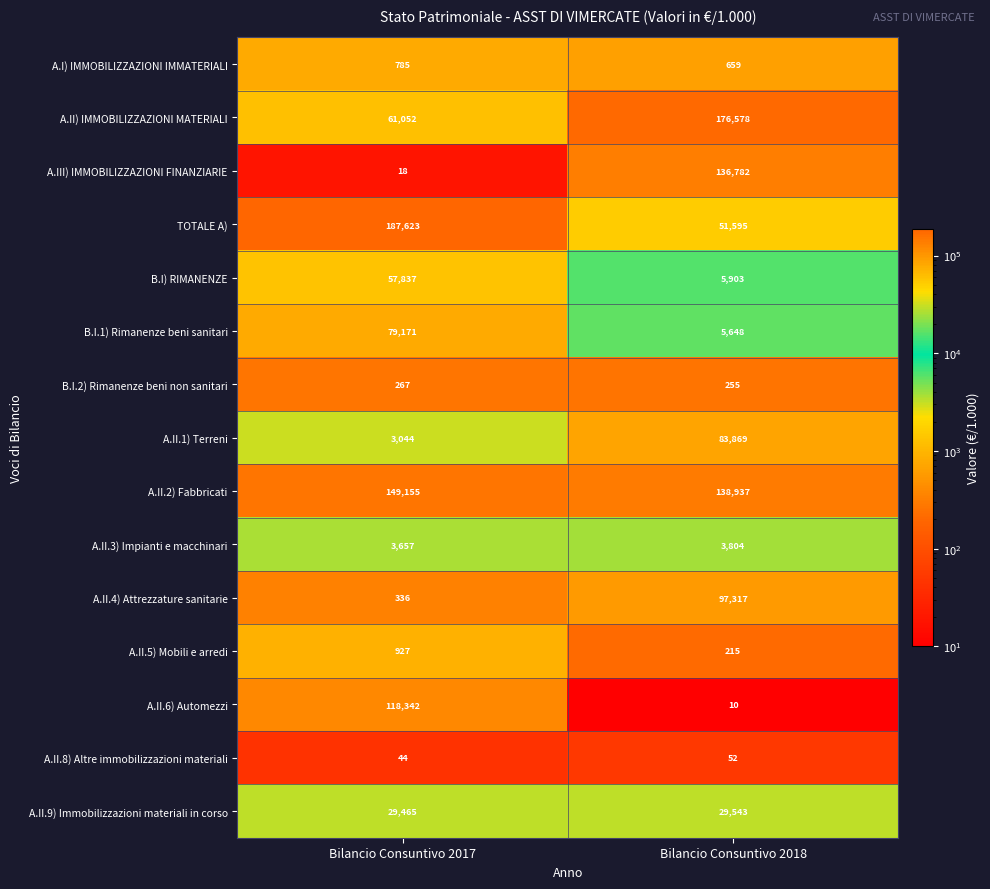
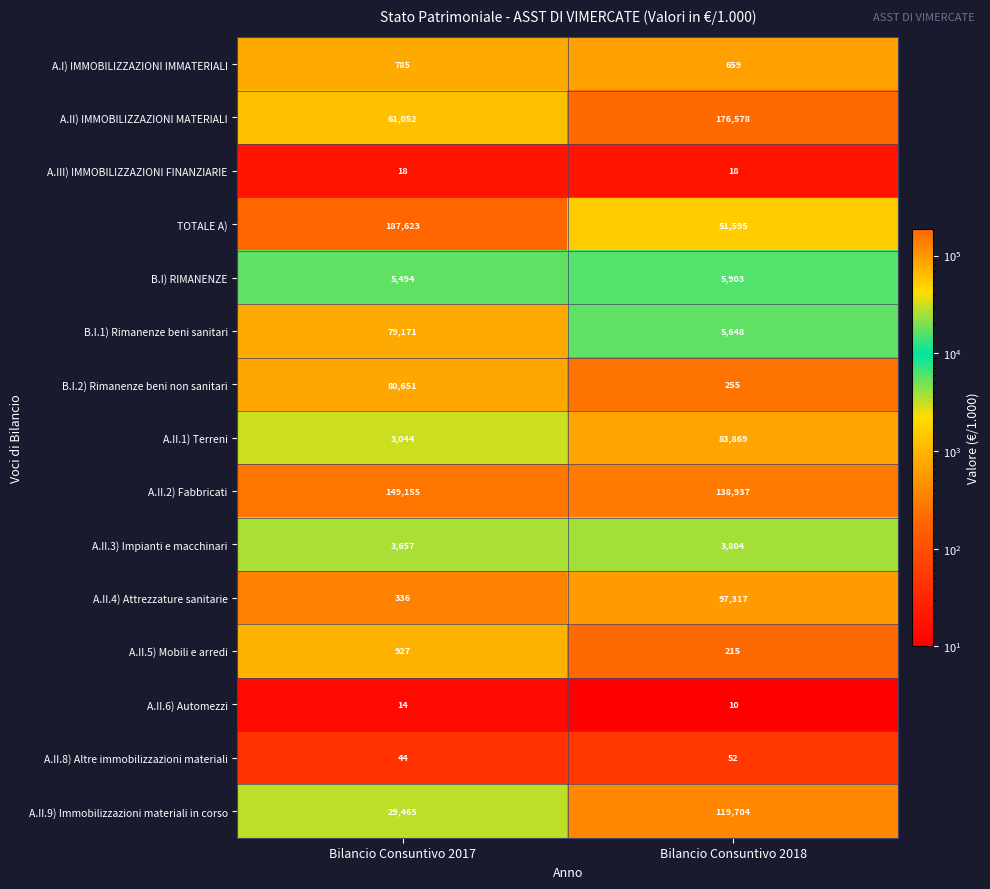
  {
    "A.I) IMMOBILIZZAZIONI IMMATERIALI": {
      "Bilancio Consuntivo 2017": "785",
      "Bilancio Consuntivo 2018": "659"
    },
    "A.II) IMMOBILIZZAZIONI MATERIALI": {
      "Bilancio Consuntivo 2017": "61,052",
      "Bilancio Consuntivo 2018": "176,578"
    },
    "A.III) IMMOBILIZZAZIONI FINANZIARIE": {
      "Bilancio Consuntivo 2017": "18",
-     "Bilancio Consuntivo 2018": "136,782"
+     "Bilancio Consuntivo 2018": "18"
    },
    "TOTALE A)": {
      "Bilancio Consuntivo 2017": "187,623",
      "Bilancio Consuntivo 2018": "51,595"
    },
    "B.I) RIMANENZE": {
-     "Bilancio Consuntivo 2017": "57,837",
+     "Bilancio Consuntivo 2017": "5,494",
      "Bilancio Consuntivo 2018": "5,903"
    },
    "B.I.1) Rimanenze beni sanitari": {
      "Bilancio Consuntivo 2017": "79,171",
      "Bilancio Consuntivo 2018": "5,648"
    },
    "B.I.2) Rimanenze beni non sanitari": {
-     "Bilancio Consuntivo 2017": "267",
+     "Bilancio Consuntivo 2017": "80,651",
      "Bilancio Consuntivo 2018": "255"
    },
    "A.II.1) Terreni": {
      "Bilancio Consuntivo 2017": "3,044",
      "Bilancio Consuntivo 2018": "83,869"
    },
    "A.II.2) Fabbricati": {
      "Bilancio Consuntivo 2017": "149,155",
      "Bilancio Consuntivo 2018": "138,937"
    },
    "A.II.3) Impianti e macchinari": {
      "Bilancio Consuntivo 2017": "3,657",
      "Bilancio Consuntivo 2018": "3,804"
    },
    "A.II.4) Attrezzature sanitarie": {
      "Bilancio Consuntivo 2017": "336",
      "Bilancio Consuntivo 2018": "97,317"
    },
    "A.II.5) Mobili e arredi": {
      "Bilancio Consuntivo 2017": "927",
      "Bilancio Consuntivo 2018": "215"
    },
    "A.II.6) Automezzi": {
-     "Bilancio Consuntivo 2017": "118,342",
+     "Bilancio Consuntivo 2017": "14",
      "Bilancio Consuntivo 2018": "10"
    },
    "A.II.8) Altre immobilizzazioni materiali": {
      "Bilancio Consuntivo 2017": "44",
      "Bilancio Consuntivo 2018": "52"
    },
    "A.II.9) Immobilizzazioni materiali in corso": {
      "Bilancio Consuntivo 2017": "29,465",
-     "Bilancio Consuntivo 2018": "29,543"
+     "Bilancio Consuntivo 2018": "119,704"
    }
  }
